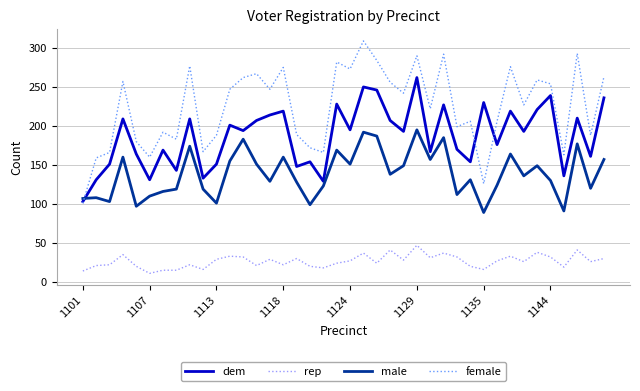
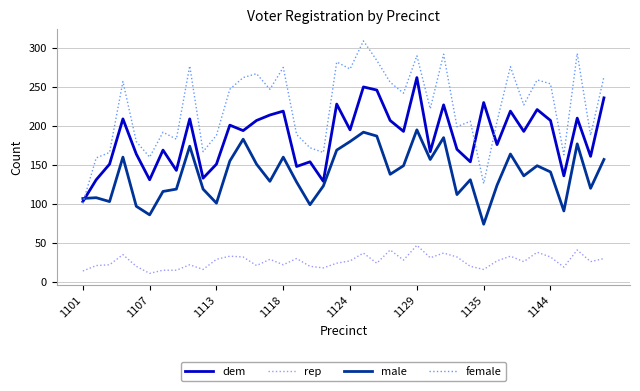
  {
    "dem": {
      "1107": 130,
      "1113": 150,
      "1118": 220,
      "1124": 200,
      "1129": 260,
      "1135": 230,
-     "1144": 240
+     "1144": 210
    },
    "male": {
      "1101": 110,
-     "1107": 110,
+     "1107": 90,
      "1113": 100,
      "1118": 160,
-     "1124": 150,
+     "1124": 180,
      "1129": 200,
-     "1135": 90,
-     "1144": 130
+     "1135": 70,
+     "1144": 140
    }
  }
